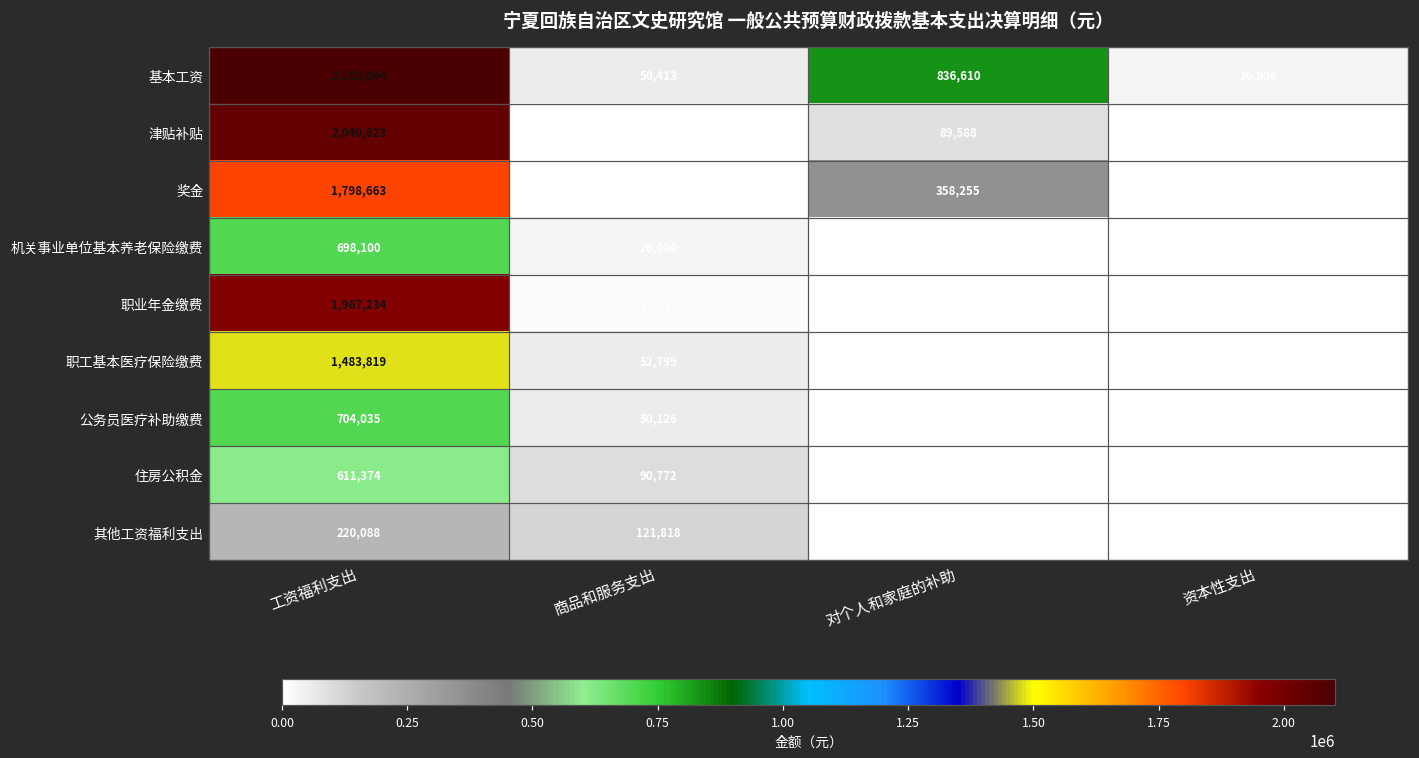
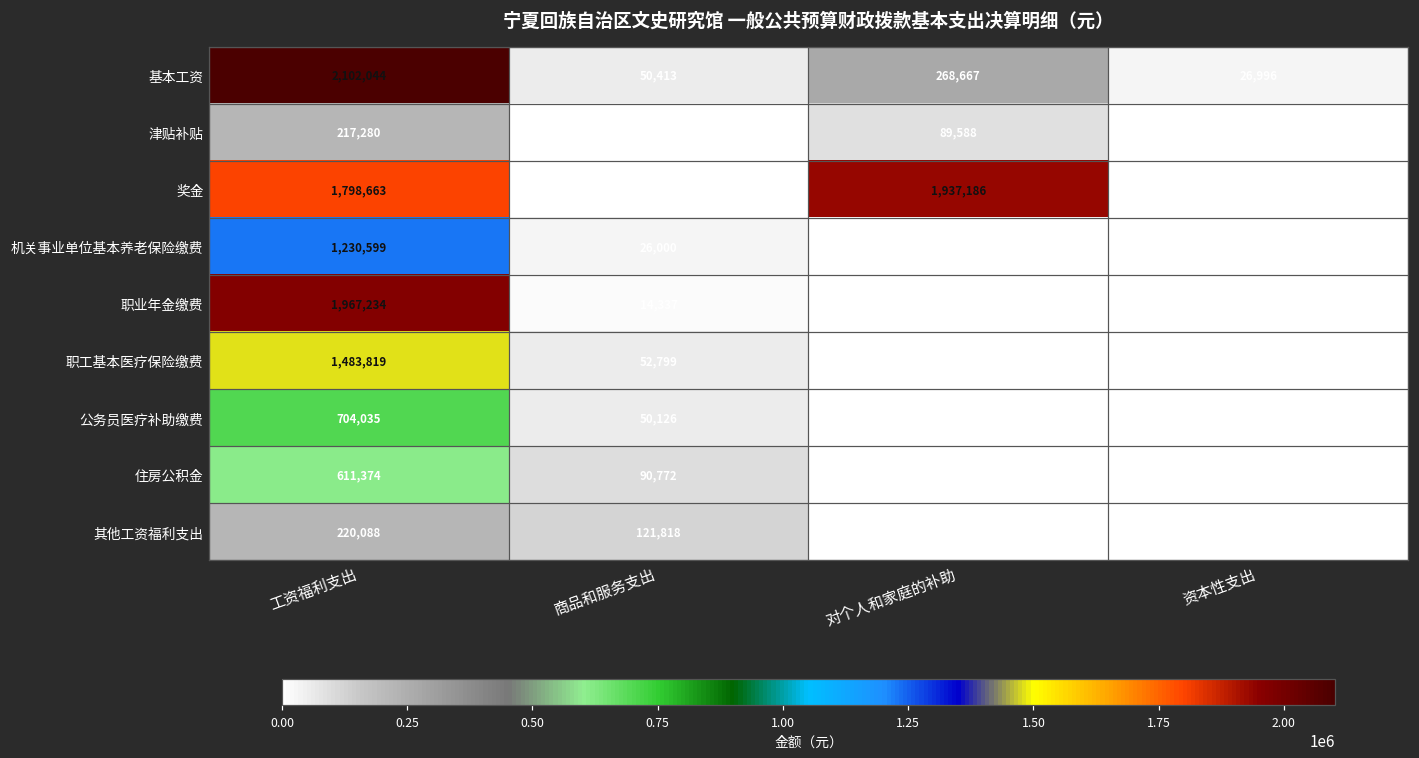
  {
    "基本工资": {
      "工资福利支出": "2,102,044",
-     "对个人和家庭的补助": "836,610"
+     "对个人和家庭的补助": "268,667"
    },
    "津贴补贴": {
-     "工资福利支出": "2,040,623"
+     "工资福利支出": "217,280"
    },
    "奖金": {
      "工资福利支出": "1,798,663",
-     "对个人和家庭的补助": "358,255"
+     "对个人和家庭的补助": "1,937,186"
    },
    "机关事业单位基本养老保险缴费": {
-     "工资福利支出": "698,100"
+     "工资福利支出": "1,230,599"
    },
    "职业年金缴费": {
      "工资福利支出": "1,967,234"
    },
    "职工基本医疗保险缴费": {
      "工资福利支出": "1,483,819"
    },
    "公务员医疗补助缴费": {
      "工资福利支出": "704,035"
    },
    "住房公积金": {
      "工资福利支出": "611,374"
    },
    "其他工资福利支出": {
      "工资福利支出": "220,088"
    }
  }
